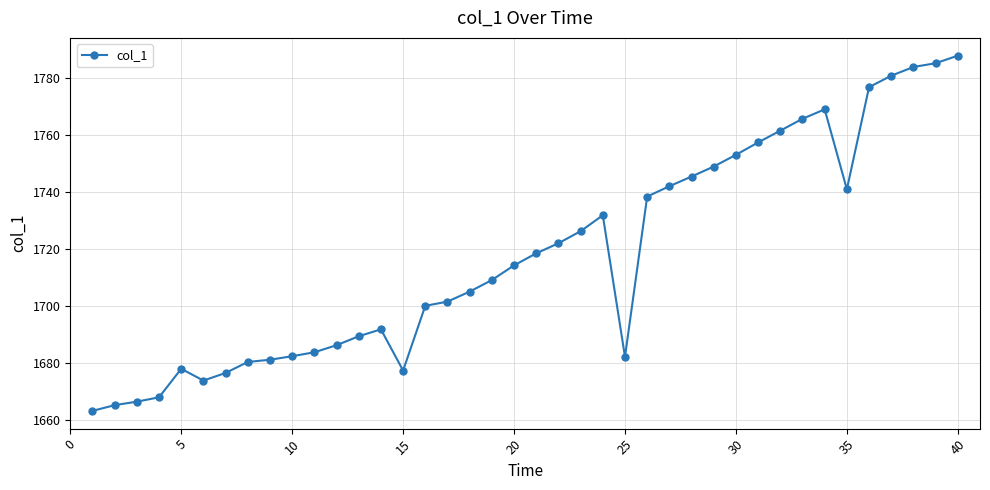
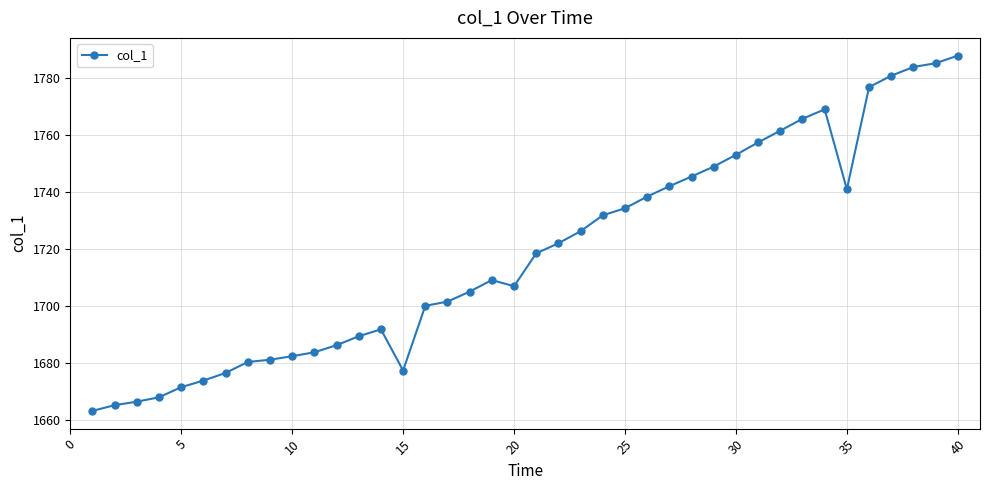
  {
-   "5": 1678,
+   "5": 1672,
    "10": 1683,
    "15": 1677,
-   "20": 1714,
-   "25": 1682,
+   "20": 1707,
+   "25": 1734,
    "30": 1753,
    "35": 1741,
    "40": 1788
  }
